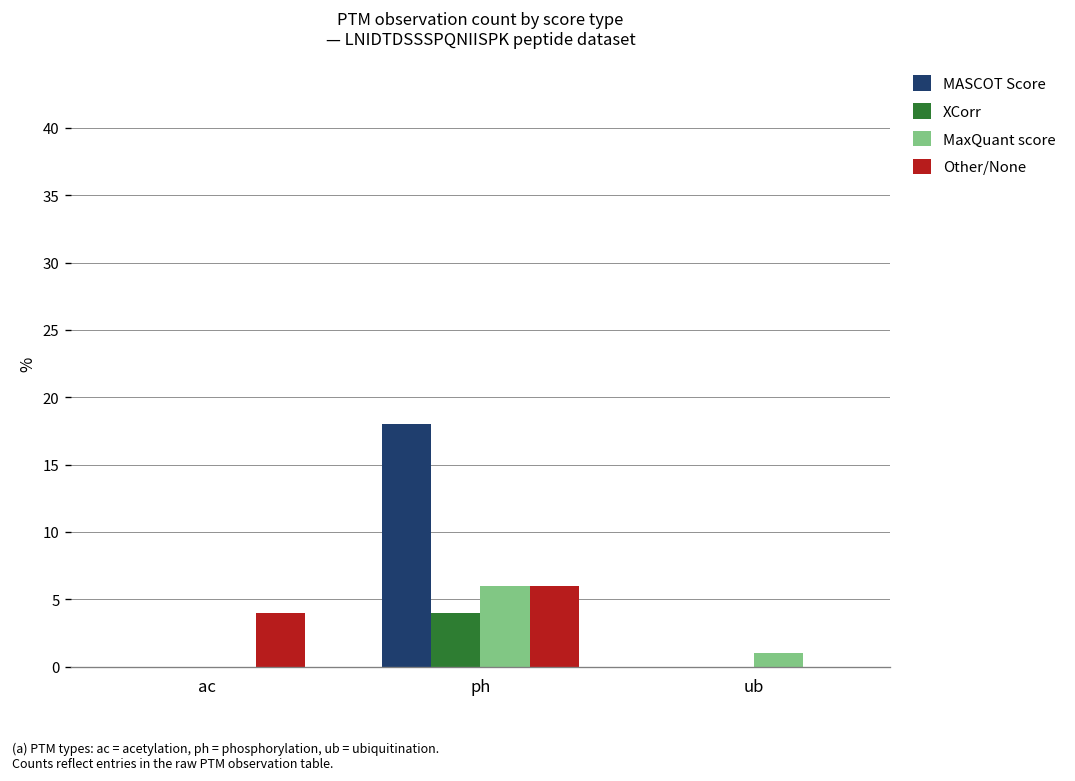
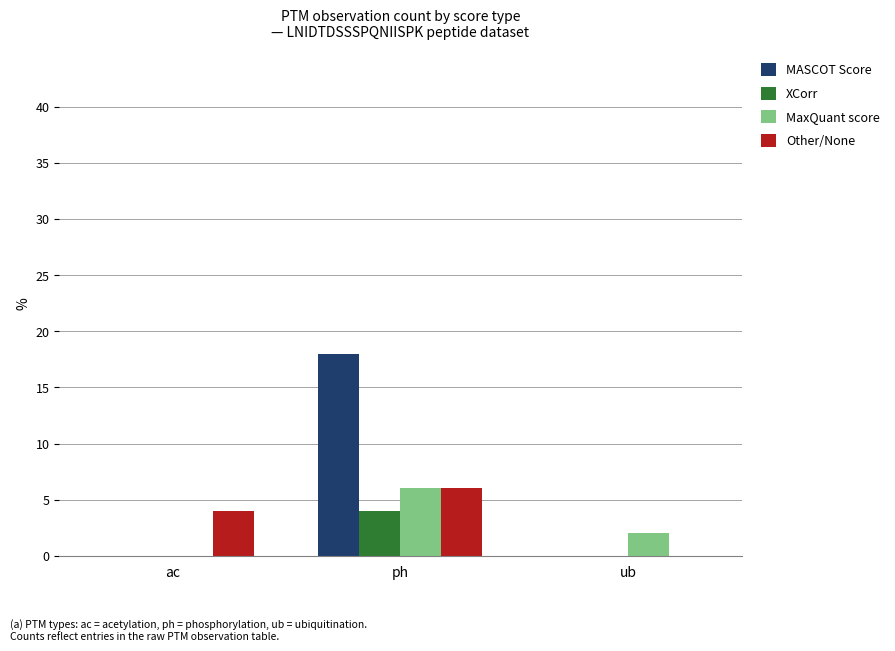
  {
    "MASCOT Score": {
      "ac": 0,
      "ph": 18,
      "ub": 0
    },
    "XCorr": {
      "ac": 0,
      "ph": 4,
      "ub": 0
    },
    "MaxQuant score": {
      "ac": 0,
      "ph": 6,
-     "ub": 1
+     "ub": 2
    },
    "Other/None": {
      "ac": 4,
      "ph": 6,
      "ub": 0
    }
  }
